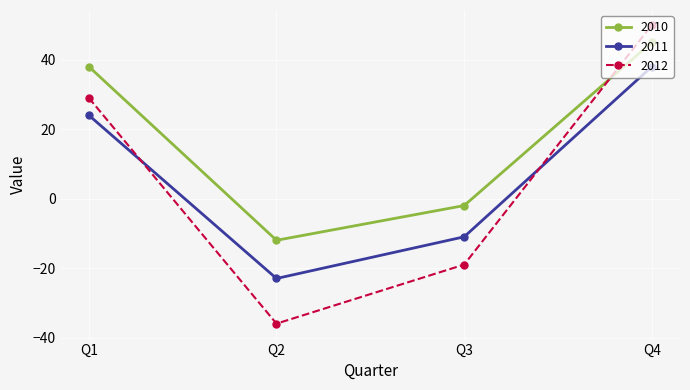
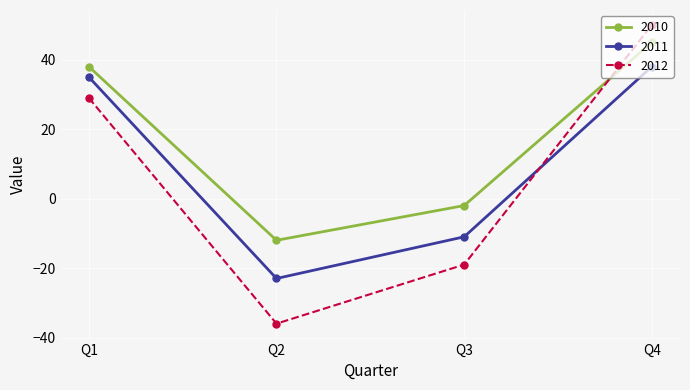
  {
    "2010": {
      "Q1": 38,
      "Q2": -12,
      "Q3": -2
    },
    "2011": {
-     "Q1": 24,
+     "Q1": 35,
      "Q2": -23,
      "Q3": -11
    },
    "2012": {
      "Q1": 29,
      "Q2": -36,
      "Q3": -19
    }
  }
